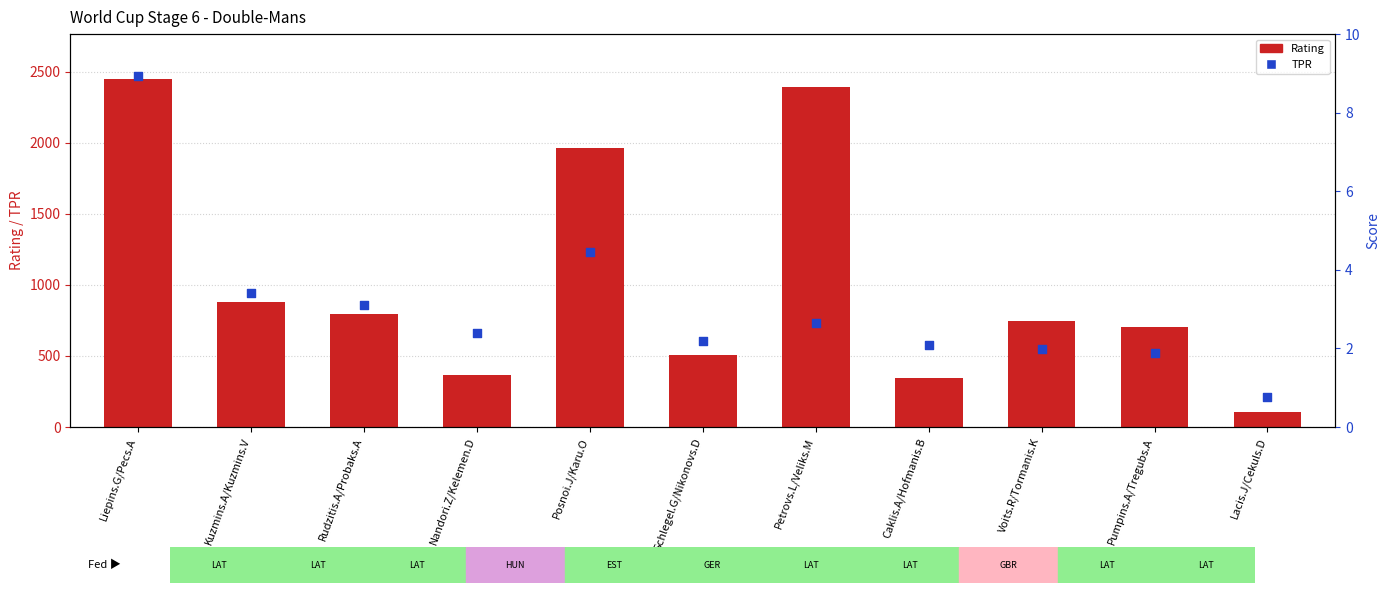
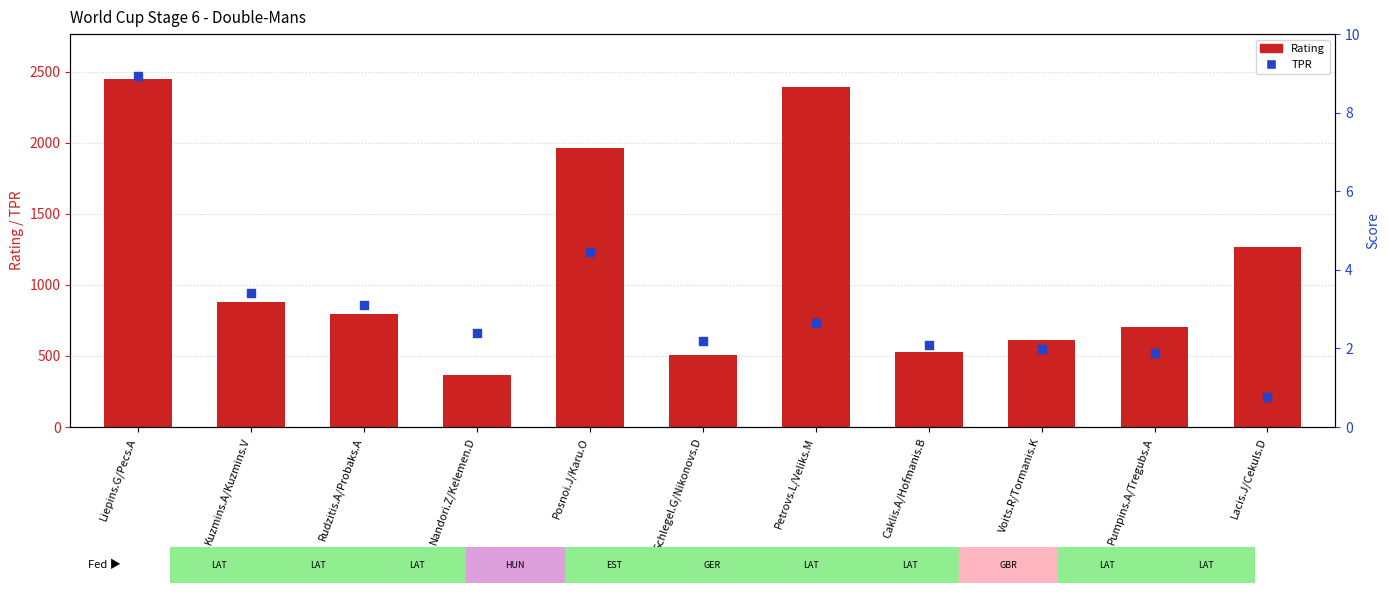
  {
    "Rating": {
      "Liepins.G/Pecs.A": 2450,
      "Kuzmins.A/Kuzmins.V": 880,
      "Rudzitis.A/Probaks.A": 800,
      "Nandori.Z/Kelemen.D": 370,
      "Posnoi.J/Karu.O": 1970,
      "Schlegel.G/Nikonovs.D": 510,
      "Petrovs.L/Veliks.M": 2390,
-     "Caklis.A/Hofmanis.B": 340,
-     "Voits.R/Tormanis.K": 750,
+     "Caklis.A/Hofmanis.B": 530,
+     "Voits.R/Tormanis.K": 610,
      "Pumpins.A/Tregubs.A": 700,
-     "Lacis.J/Cekuls.D": 110
+     "Lacis.J/Cekuls.D": 1270
    }
  }
